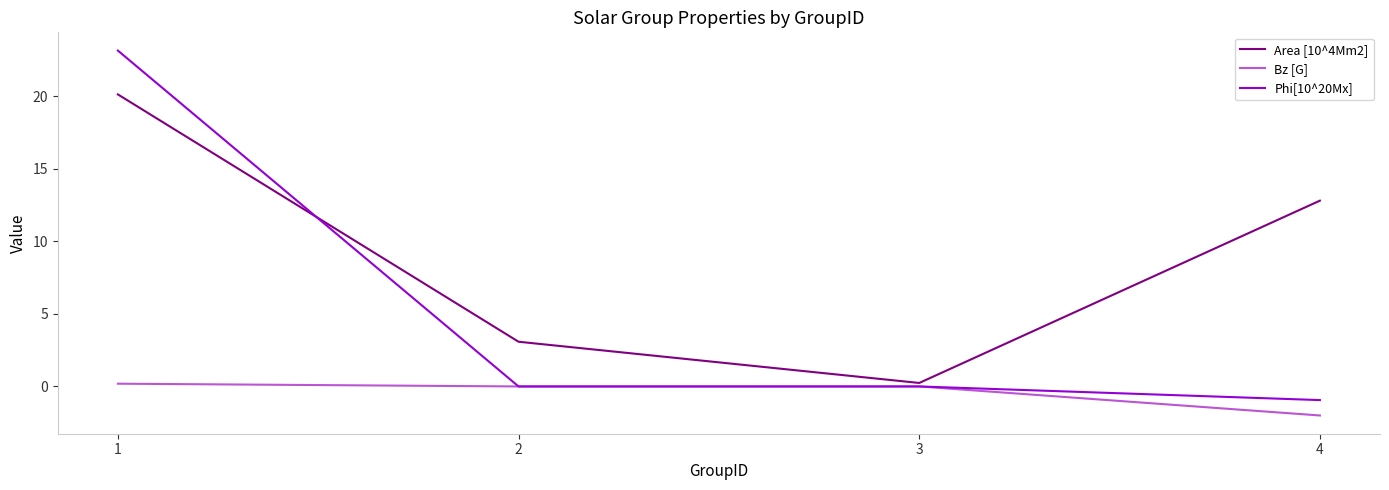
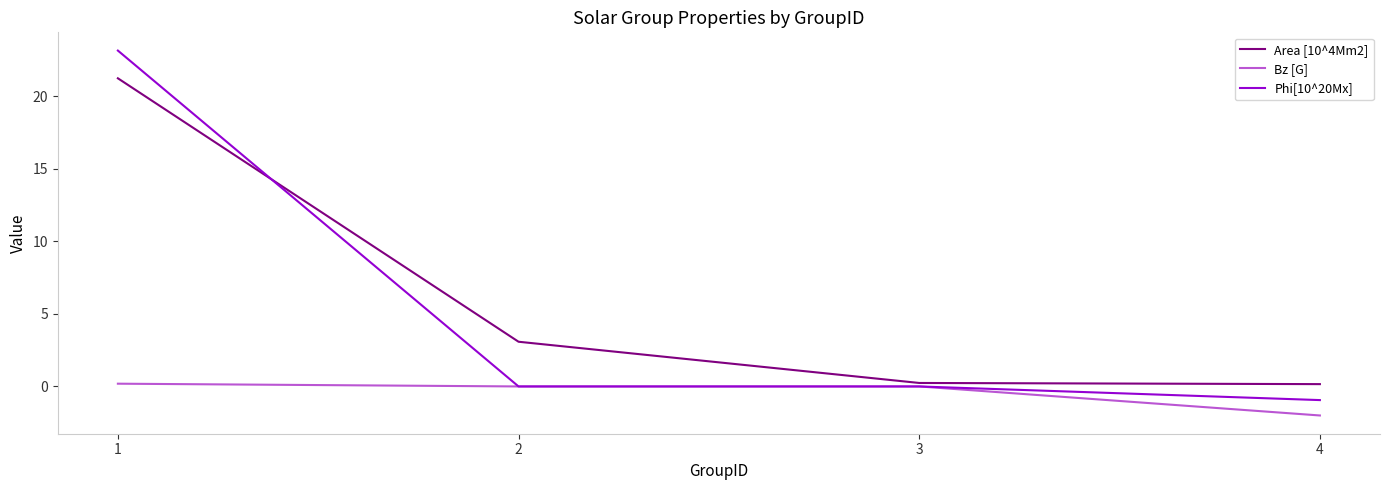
  {
    "Area [10^4Mm2]": {
-     "1": 20.1,
+     "1": 21.2,
      "2": 3.1,
      "3": 0.2,
-     "4": 12.8
+     "4": 0.2
    },
    "Bz [G]": {
      "1": 0.2,
      "4": -2.0
    },
    "Phi[10^20Mx]": {
      "1": 23.1,
      "4": -0.9
    }
  }
